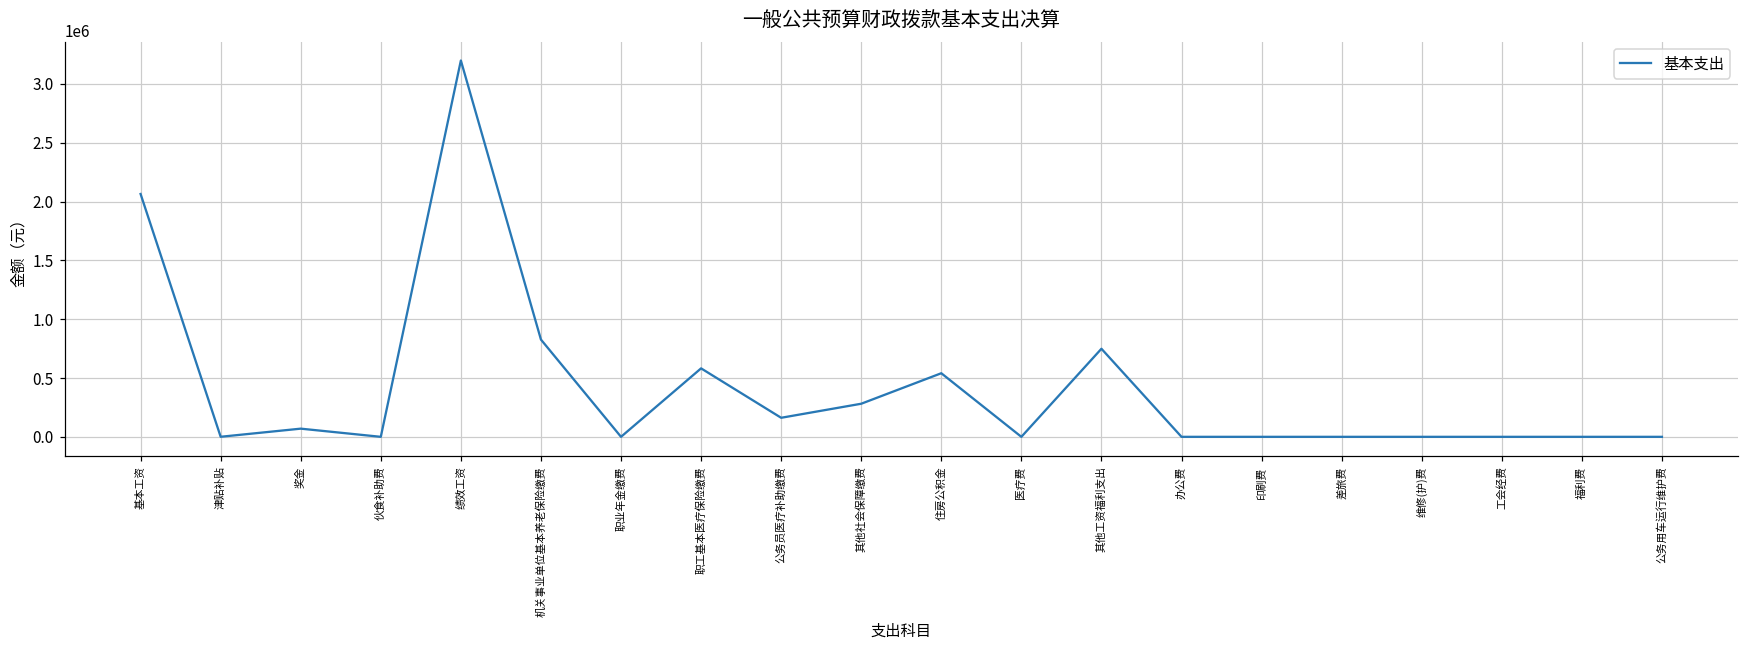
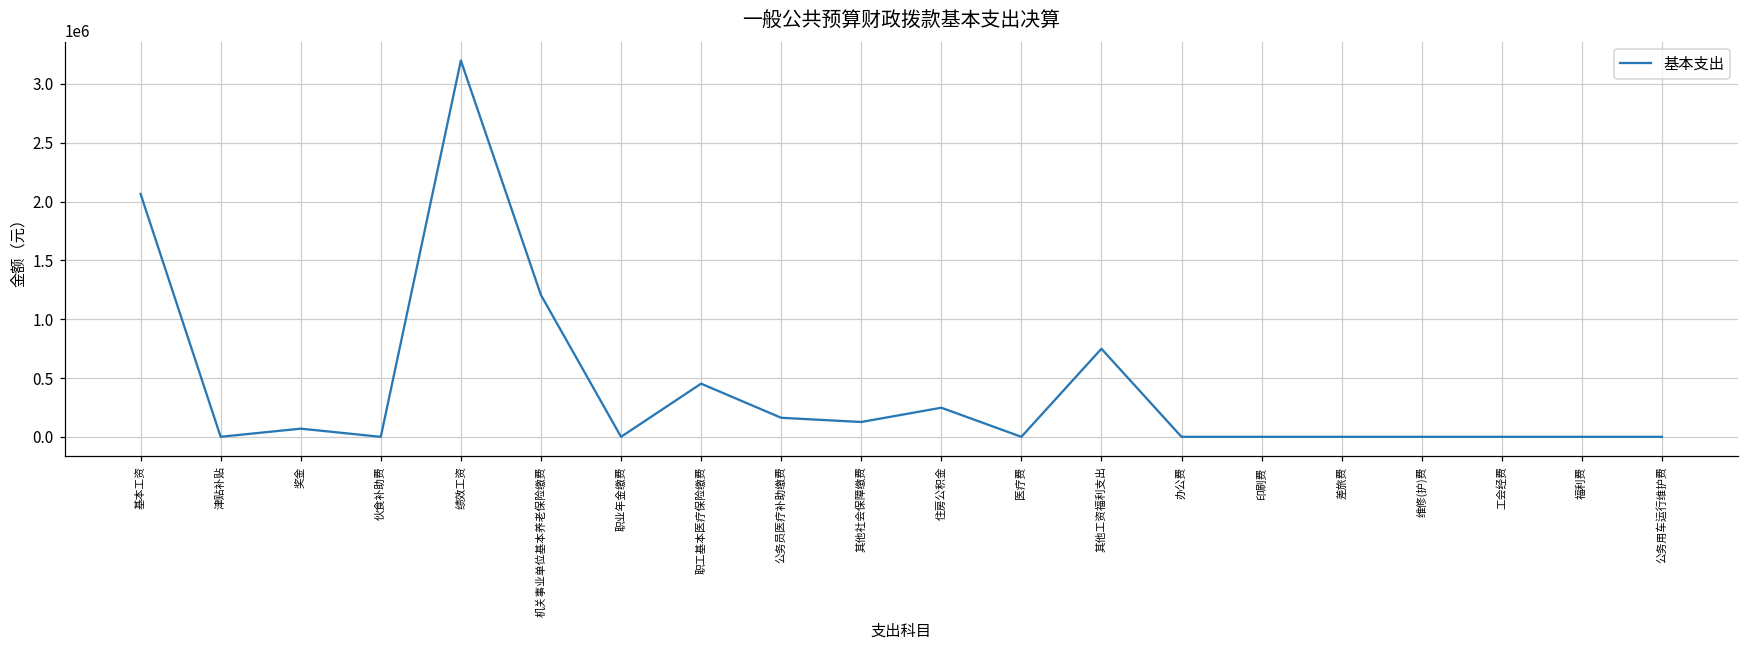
  {
    "基本工资": 2060000,
    "津贴补贴": 0,
    "奖金": 70000,
    "伙食补助费": 0,
    "绩效工资": 3200000,
-   "机关事业单位基本养老保险缴费": 830000,
+   "机关事业单位基本养老保险缴费": 1210000,
    "职业年金缴费": 0,
-   "职工基本医疗保险缴费": 580000,
+   "职工基本医疗保险缴费": 450000,
    "公务员医疗补助缴费": 160000,
-   "其他社会保障缴费": 280000,
-   "住房公积金": 540000,
+   "其他社会保障缴费": 130000,
+   "住房公积金": 250000,
    "医疗费": 0,
    "其他工资福利支出": 750000,
    "办公费": 0,
    "印刷费": 0,
    "差旅费": 0,
    "维修(护)费": 0,
    "工会经费": 0,
    "福利费": 0,
    "公务用车运行维护费": 0
  }
